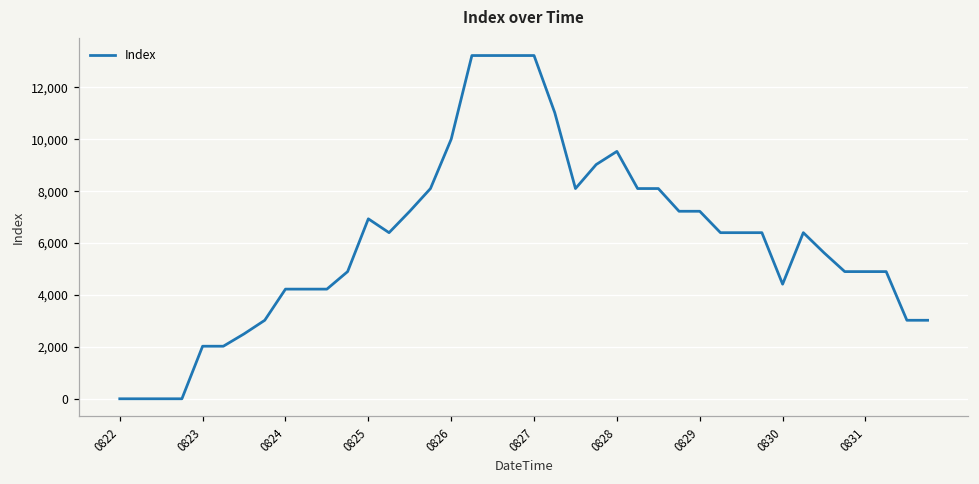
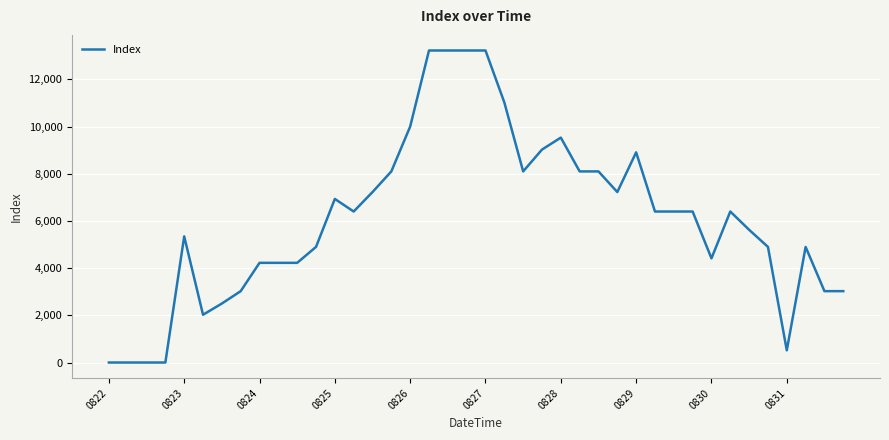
  {
    "0822": "0",
-   "0823": "2,000",
+   "0823": "5,300",
    "0824": "4,200",
    "0825": "6,900",
    "0826": "10,000",
    "0827": "13,200",
    "0828": "9,500",
-   "0829": "7,200",
+   "0829": "8,900",
    "0830": "4,400",
-   "0831": "4,900"
+   "0831": "500"
  }
